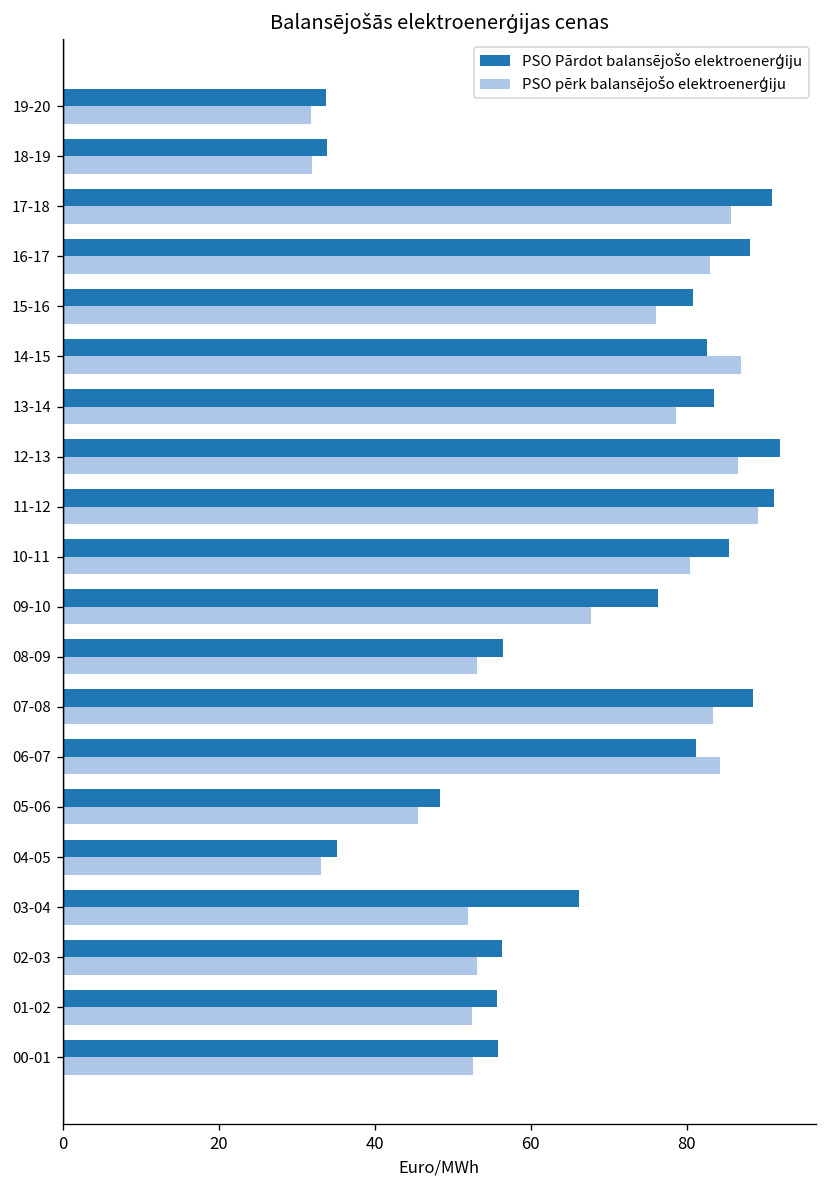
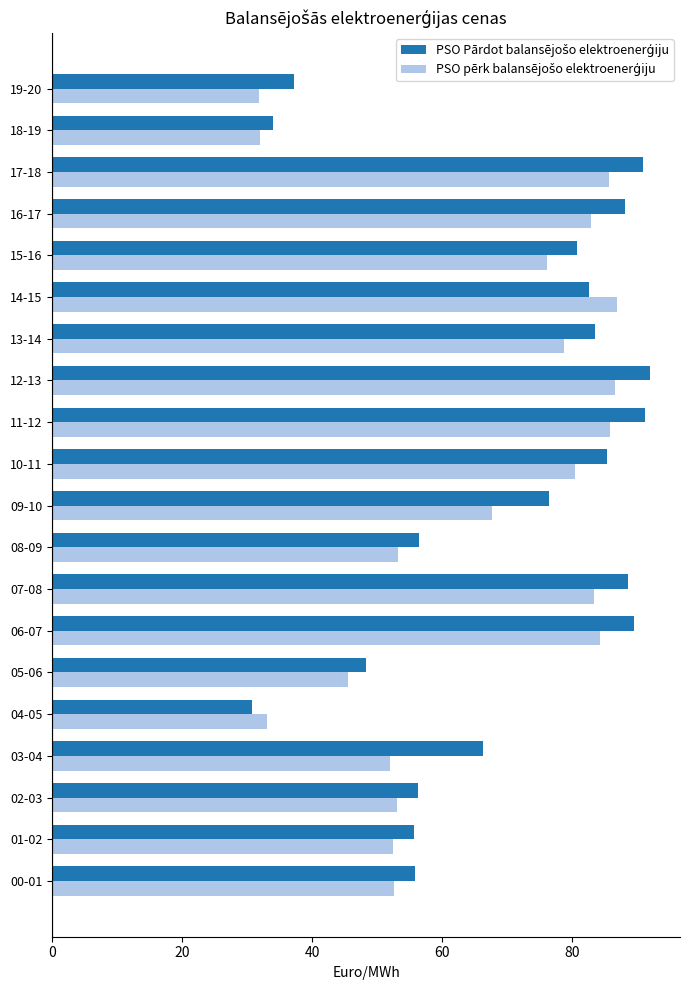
  {
    "PSO Pārdot balansējošo elektroenerģiju": {
-     "19-20": 34,
+     "19-20": 37,
      "18-19": 34,
      "17-18": 91,
      "16-17": 88,
      "15-16": 81,
      "14-15": 83,
      "13-14": 84,
      "12-13": 92,
      "11-12": 91,
      "10-11": 85,
      "09-10": 76,
      "08-09": 56,
      "07-08": 89,
-     "06-07": 81,
+     "06-07": 90,
      "05-06": 48,
-     "04-05": 35,
+     "04-05": 31,
      "03-04": 66,
      "02-03": 56,
      "01-02": 56,
      "00-01": 56
    },
    "PSO pērk balansējošo elektroenerģiju": {
      "19-20": 32,
      "18-19": 32,
      "17-18": 86,
      "16-17": 83,
      "15-16": 76,
      "14-15": 87,
      "13-14": 79,
      "12-13": 87,
-     "11-12": 89,
+     "11-12": 86,
      "10-11": 80,
      "09-10": 68,
      "08-09": 53,
      "07-08": 83,
      "06-07": 84,
      "05-06": 46,
      "04-05": 33,
      "03-04": 52,
      "02-03": 53,
      "01-02": 52,
      "00-01": 53
    }
  }
